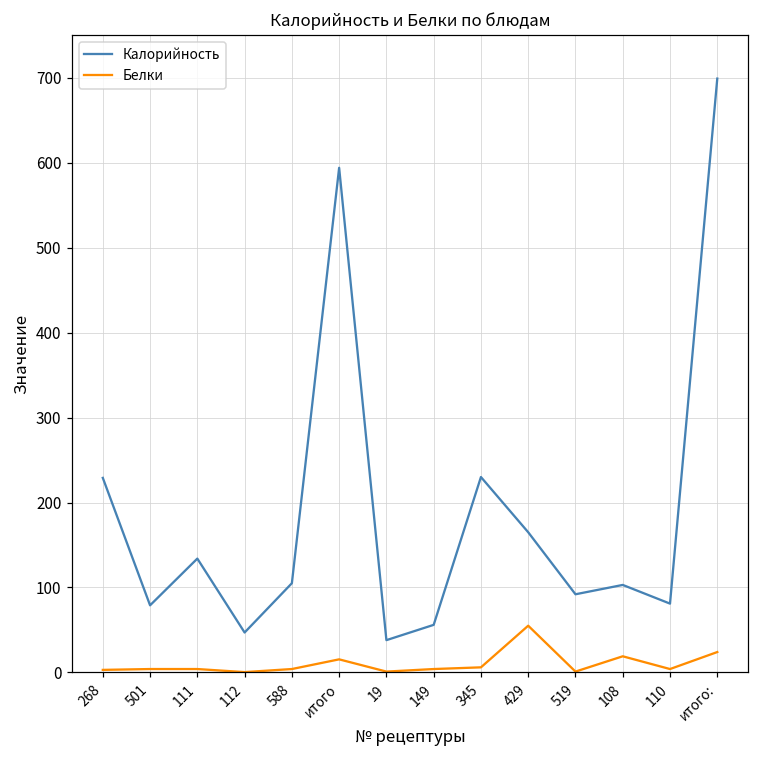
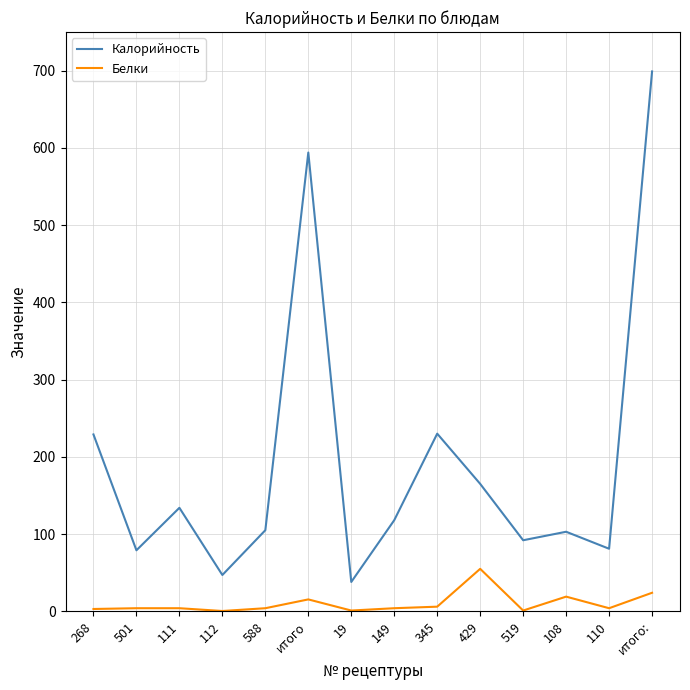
  {
    "Калорийность": {
      "268": 230,
      "501": 80,
      "111": 130,
      "112": 50,
      "588": 110,
      "итого": 590,
      "19": 40,
-     "149": 60,
+     "149": 120,
      "345": 230,
      "429": 170,
      "519": 90,
      "108": 100,
      "110": 80,
      "итого:": 700
    },
    "Белки": {
      "268": 0,
      "501": 0,
      "111": 0,
      "112": 0,
      "588": 0,
      "итого": 20,
      "19": 0,
      "149": 0,
      "345": 10,
      "429": 60,
      "519": 0,
      "108": 20,
      "110": 0,
      "итого:": 20
    }
  }
